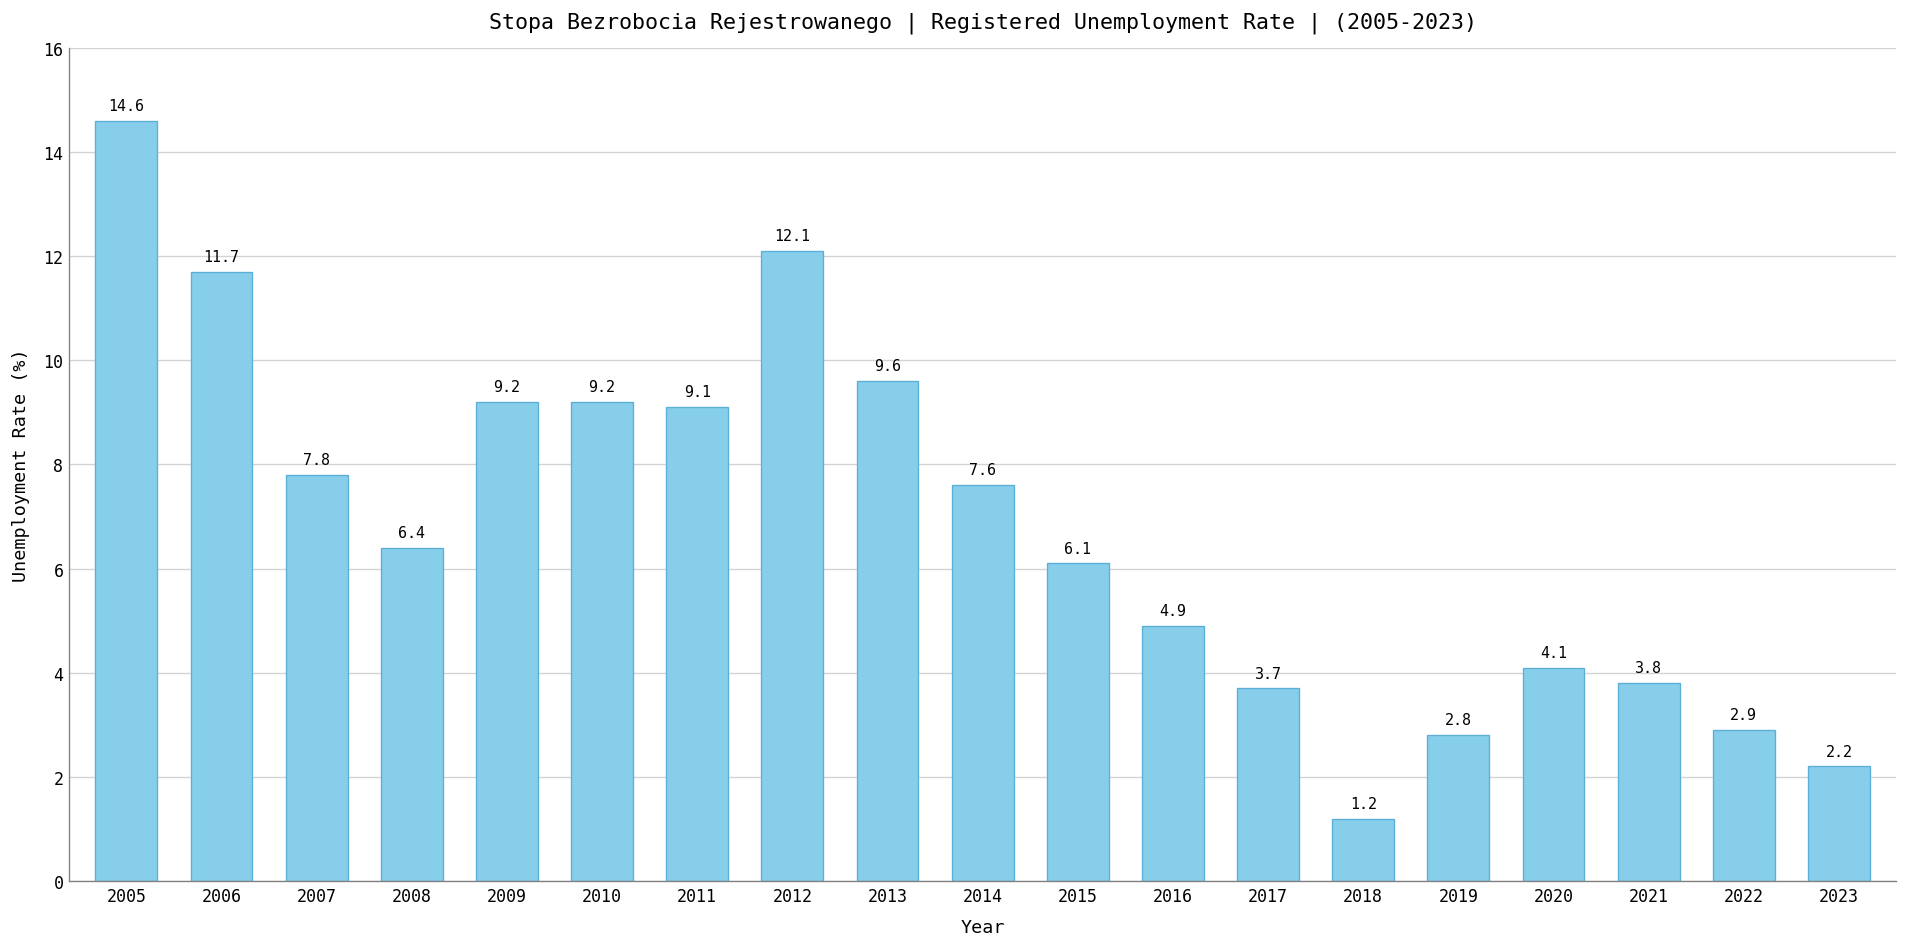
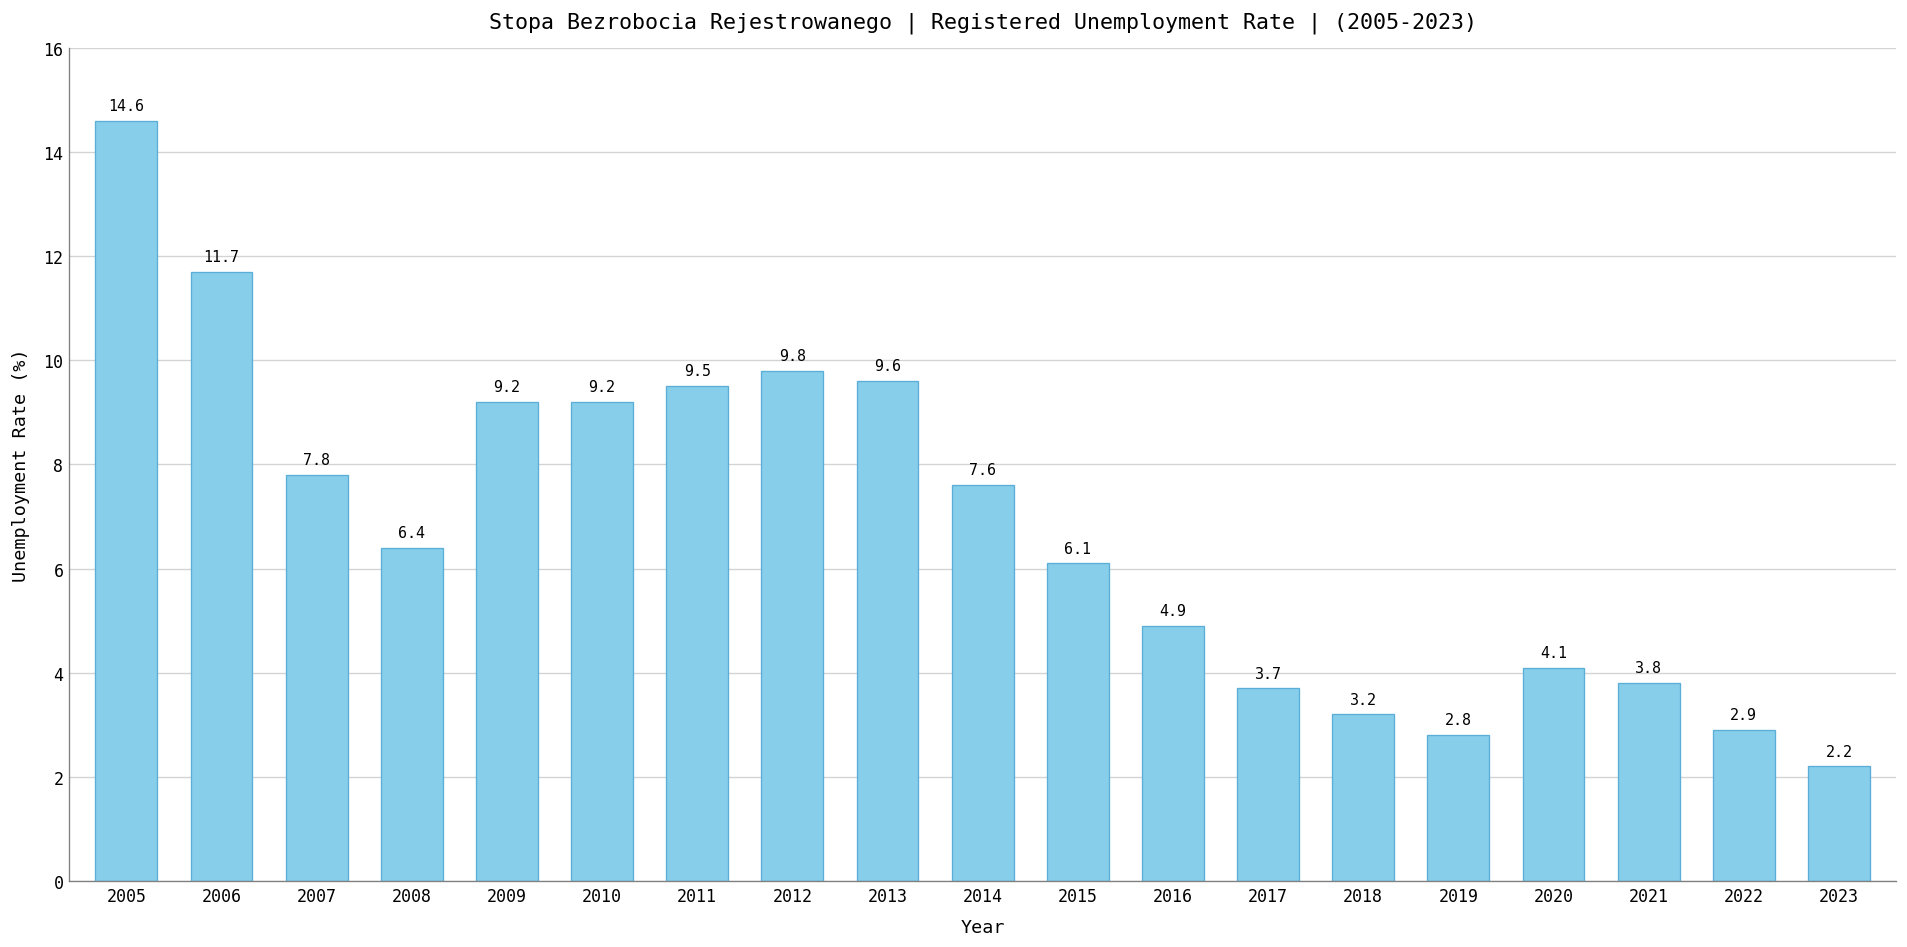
  {
    "2005": 14.6,
    "2006": 11.7,
    "2007": 7.8,
    "2008": 6.4,
    "2009": 9.2,
    "2010": 9.2,
-   "2011": 9.1,
-   "2012": 12.1,
+   "2011": 9.5,
+   "2012": 9.8,
    "2013": 9.6,
    "2014": 7.6,
    "2015": 6.1,
    "2016": 4.9,
    "2017": 3.7,
-   "2018": 1.2,
+   "2018": 3.2,
    "2019": 2.8,
    "2020": 4.1,
    "2021": 3.8,
    "2022": 2.9,
    "2023": 2.2
  }
